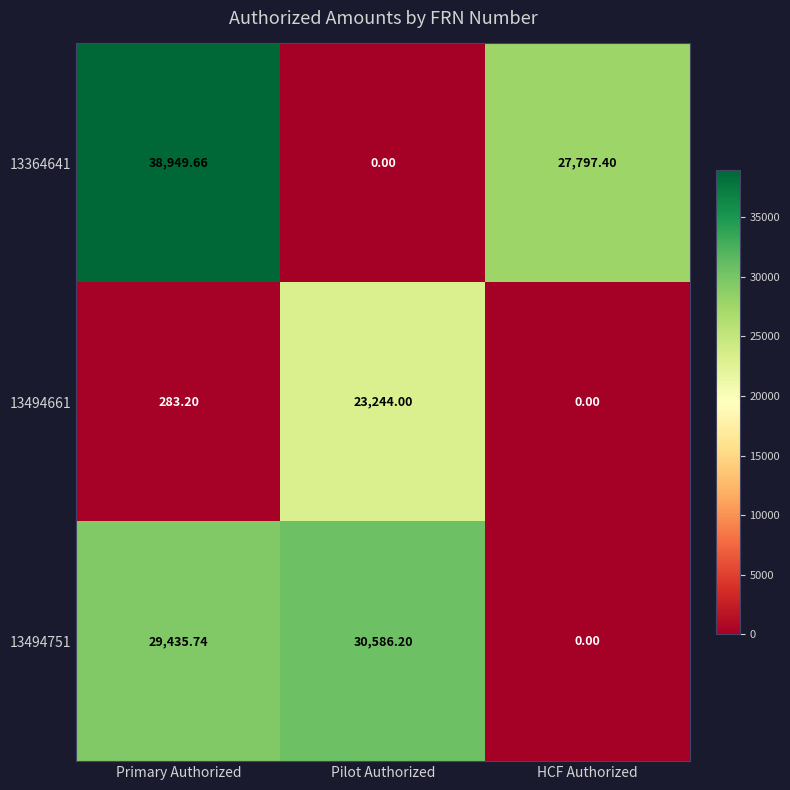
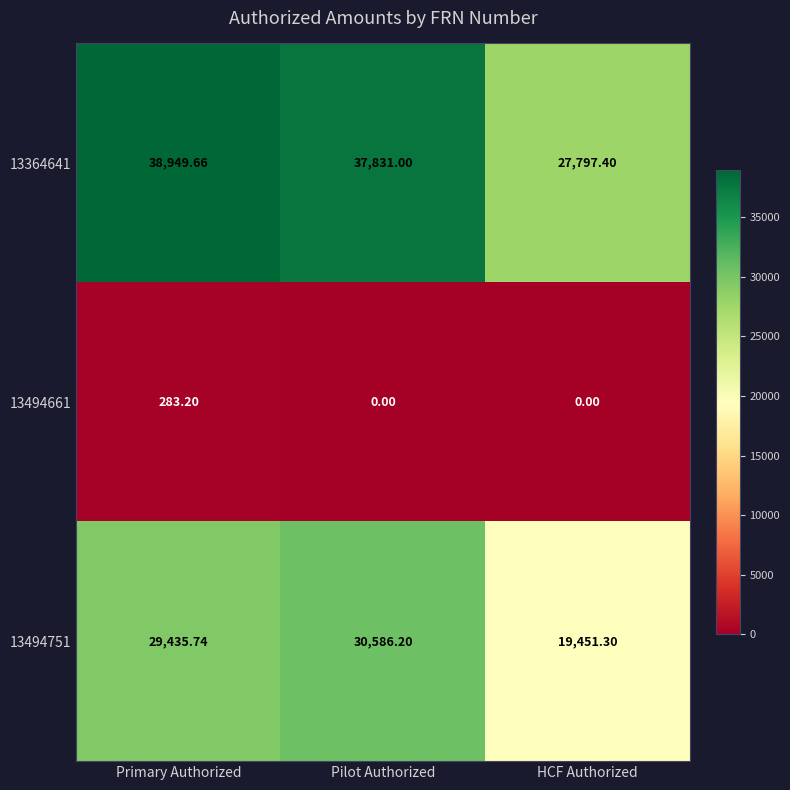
  {
    "13364641": {
      "Primary Authorized": "38,949.66",
-     "Pilot Authorized": "0.00",
+     "Pilot Authorized": "37,831.00",
      "HCF Authorized": "27,797.40"
    },
    "13494661": {
      "Primary Authorized": "283.20",
-     "Pilot Authorized": "23,244.00",
+     "Pilot Authorized": "0.00",
      "HCF Authorized": "0.00"
    },
    "13494751": {
      "Primary Authorized": "29,435.74",
      "Pilot Authorized": "30,586.20",
-     "HCF Authorized": "0.00"
+     "HCF Authorized": "19,451.30"
    }
  }
